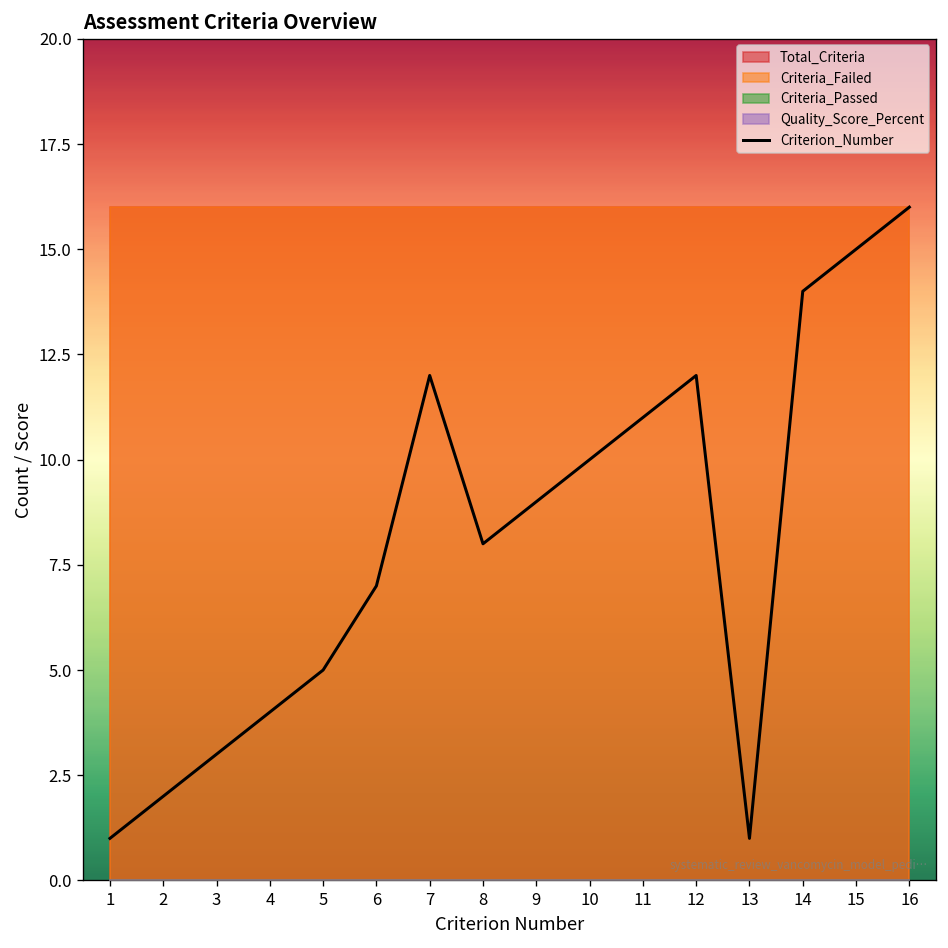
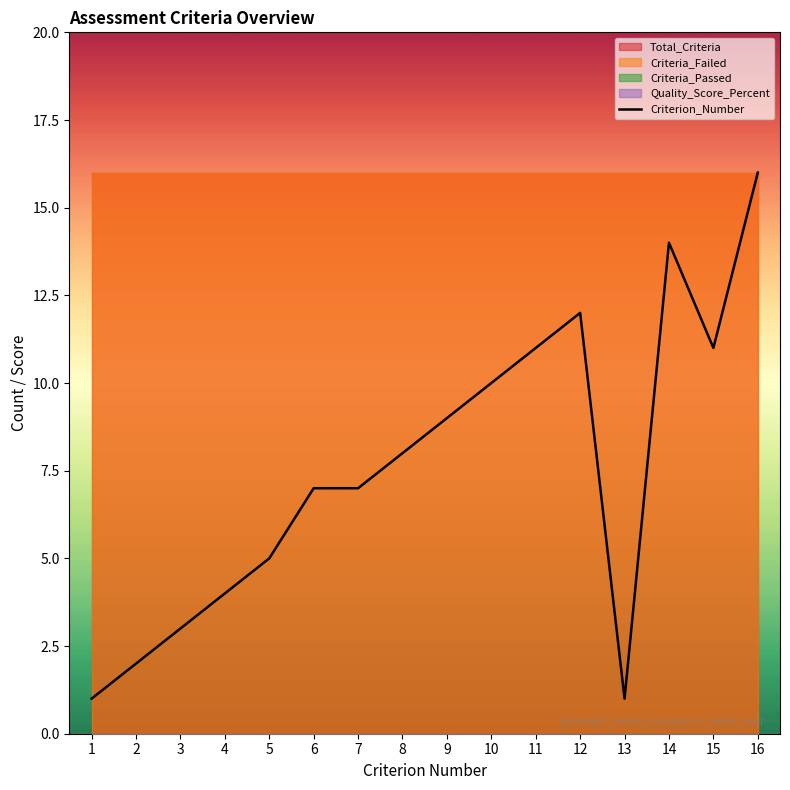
  {
    "Criterion_Number": {
      "1": 1,
      "2": 2,
      "3": 3,
      "4": 4,
      "5": 5,
      "6": 7,
-     "7": 12,
+     "7": 7,
      "8": 8,
      "9": 9,
      "10": 10,
      "11": 11,
      "12": 12,
      "13": 1,
      "14": 14,
-     "15": 15
+     "15": 11
    },
    "Criteria_Failed": {
      "1": 16,
      "2": 16,
      "3": 16,
      "4": 16,
      "5": 16,
      "6": 16,
      "7": 16,
      "8": 16,
      "9": 16,
      "10": 16,
      "11": 16,
      "12": 16,
      "13": 16,
      "14": 16,
      "15": 16
    },
    "Quality_Score_Percent": {
      "1": 0,
      "2": 0,
      "3": 0,
      "4": 0,
      "5": 0,
      "6": 0,
      "7": 0,
      "8": 0,
      "9": 0,
      "10": 0,
      "11": 0,
      "12": 0,
      "13": 0,
      "14": 0,
      "15": 0,
      "16": 0
    }
  }
